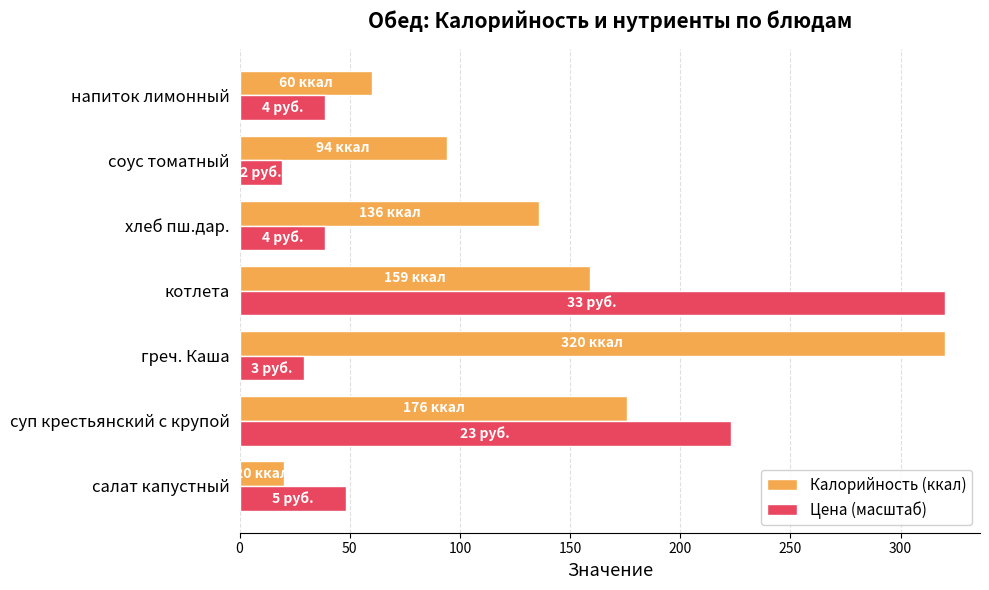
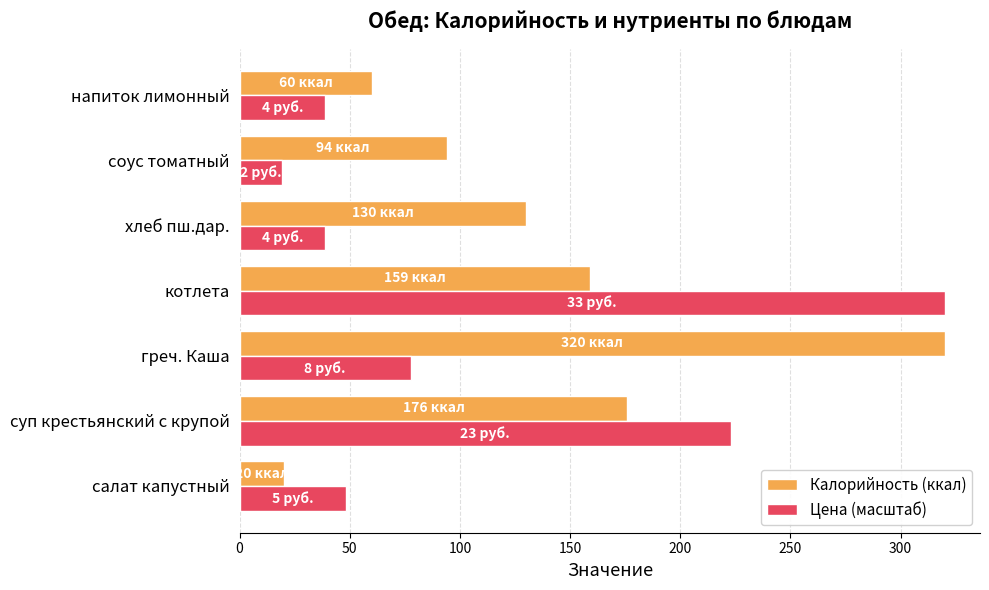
  {
    "Калорийность (ккал)": {
      "напиток лимонный": 60,
      "соус томатный": 94,
-     "хлеб пш.дар.": 136,
+     "хлеб пш.дар.": 130,
      "котлета": 159,
      "греч. Каша": 320,
      "суп крестьянский с крупой": 176,
      "салат капустный": 20
    },
    "Цена (масштаб)": {
-     "греч. Каша": 3
+     "греч. Каша": 8
    }
  }
